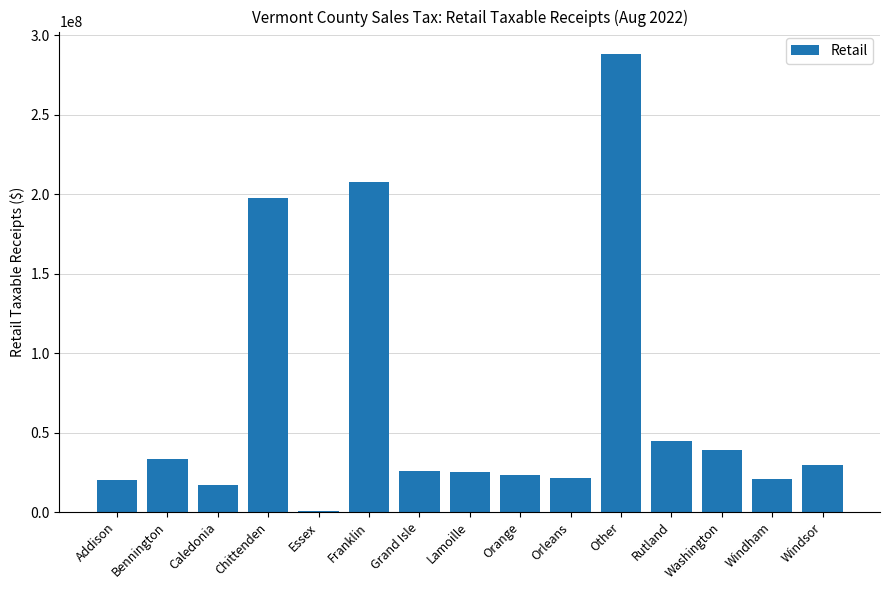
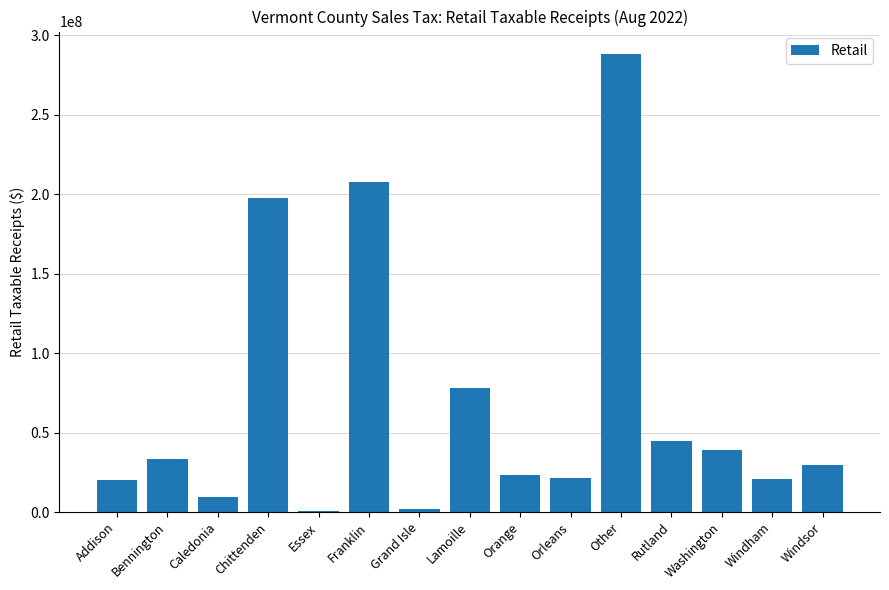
  {
    "Addison": 20000000,
    "Bennington": 34000000,
-   "Caledonia": 17000000,
+   "Caledonia": 9000000,
    "Chittenden": 197000000,
    "Franklin": 208000000,
-   "Grand Isle": 26000000,
-   "Lamoille": 25000000,
+   "Grand Isle": 2000000,
+   "Lamoille": 78000000,
    "Orange": 23000000,
    "Orleans": 21000000,
    "Other": 288000000,
    "Rutland": 45000000,
    "Washington": 39000000,
    "Windham": 21000000,
    "Windsor": 29000000
  }
